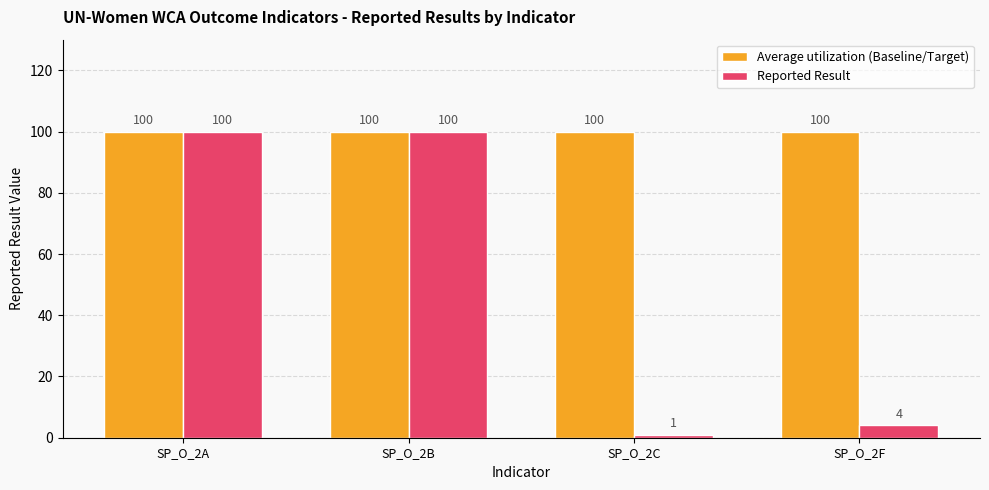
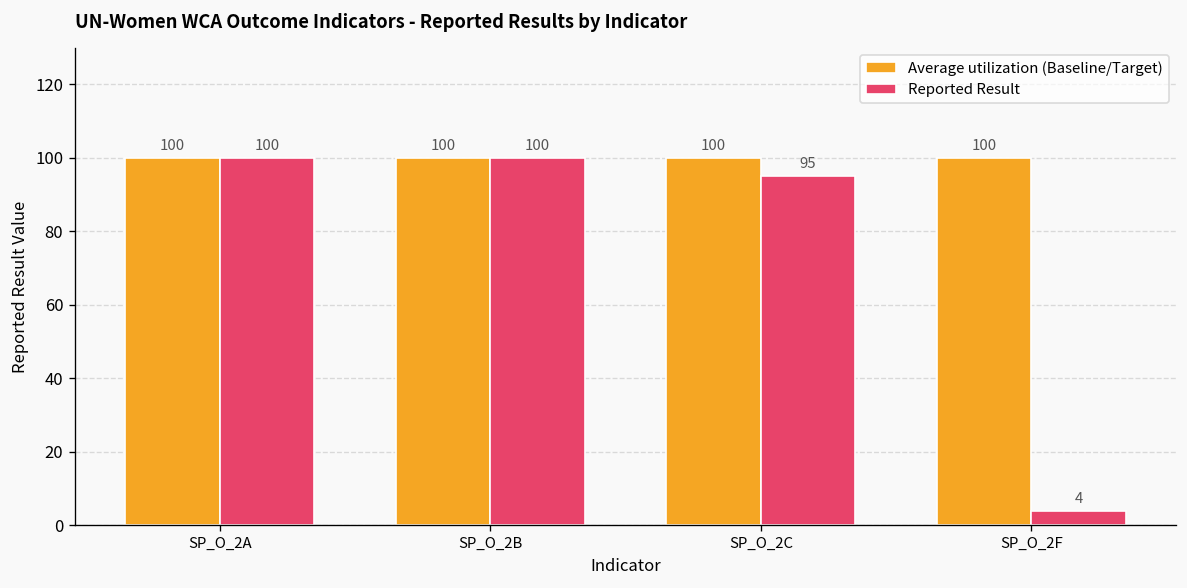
  {
    "Average utilization (Baseline/Target)": {
      "SP_O_2A": 100,
      "SP_O_2B": 100,
      "SP_O_2C": 100,
      "SP_O_2F": 100
    },
    "Reported Result": {
      "SP_O_2A": 100,
      "SP_O_2B": 100,
-     "SP_O_2C": 1,
+     "SP_O_2C": 95,
      "SP_O_2F": 4
    }
  }
